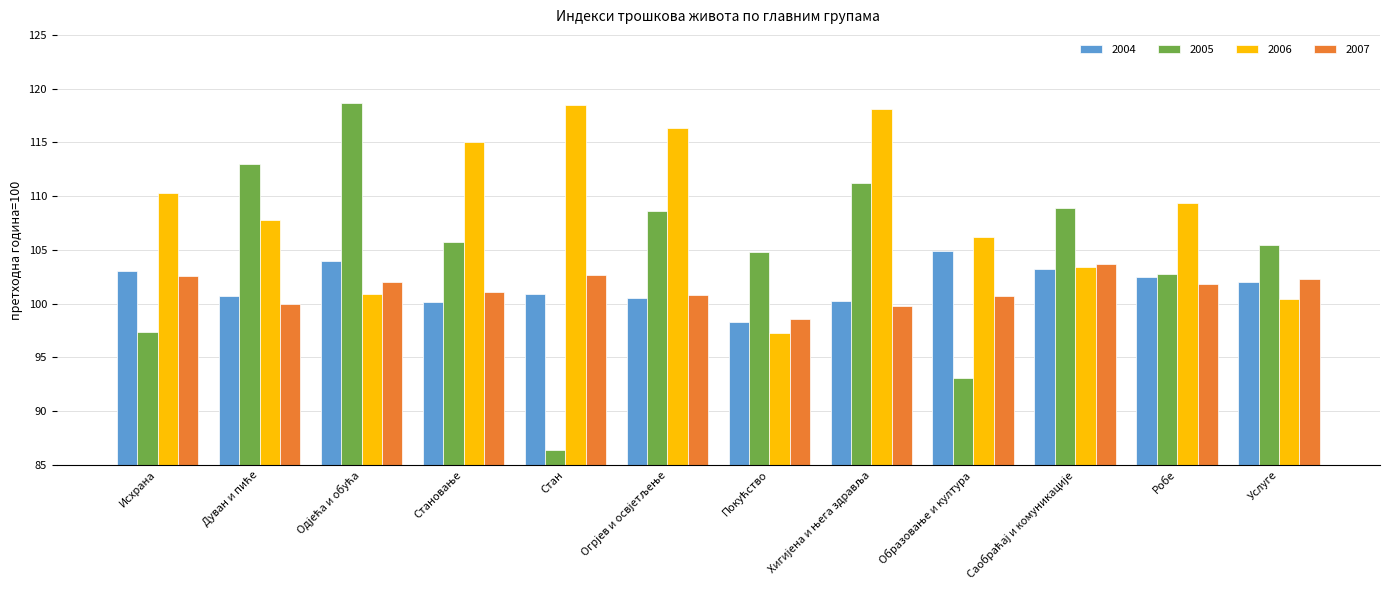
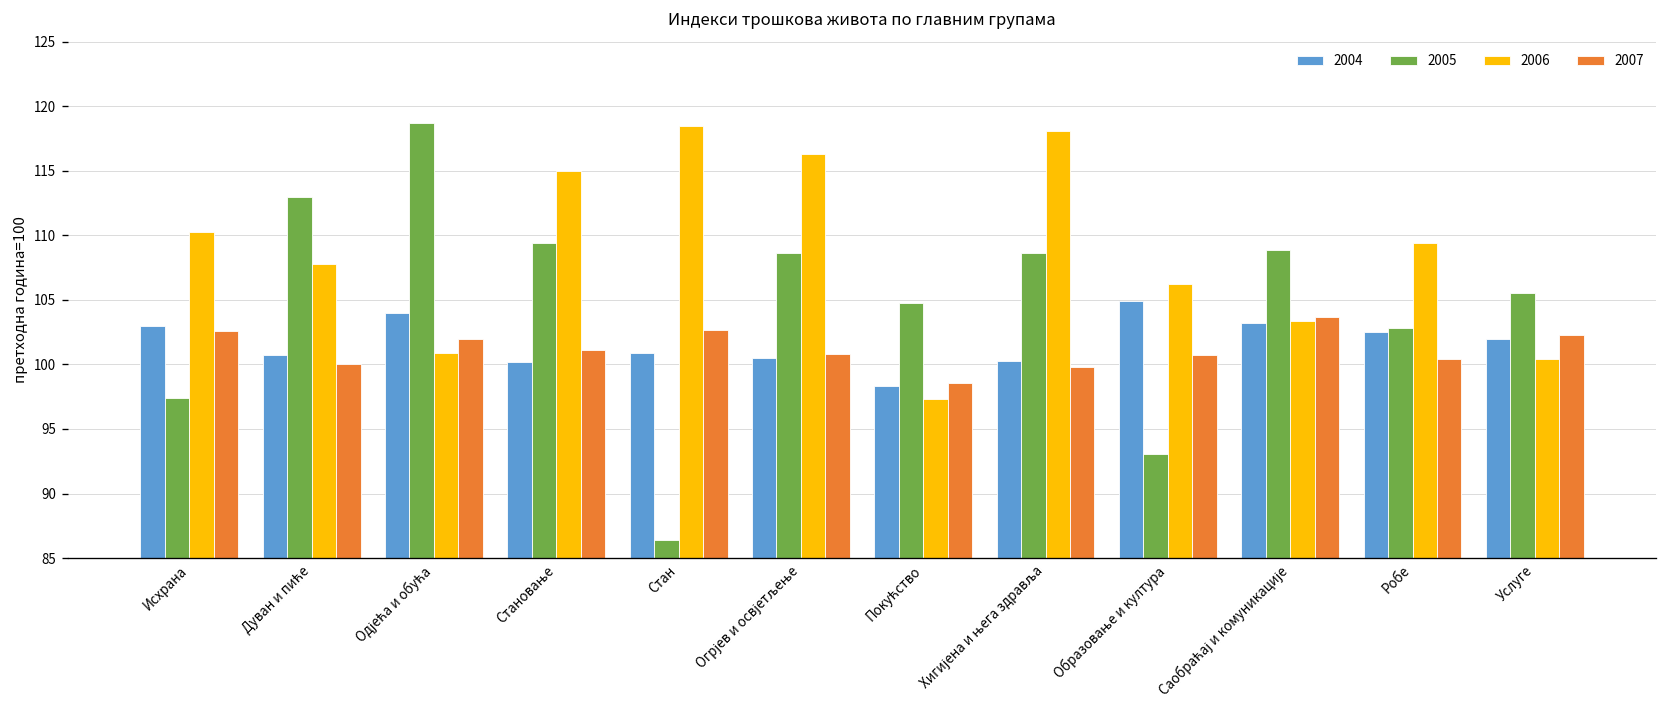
  {
    "2004": {
      "Исхрана": 103.0,
      "Дуван и пиће": 100.7,
      "Одјећа и обућа": 104.0,
      "Становање": 100.2,
      "Стан": 100.9,
      "Огрјев и освјетљење": 100.5,
      "Покућство": 98.3,
      "Хигијена и њега здравља": 100.3,
      "Образовање и култура": 104.9,
      "Саобраћај и комуникације": 103.2,
      "Робе": 102.5,
      "Услуге": 102.0
    },
    "2005": {
      "Исхрана": 97.4,
      "Дуван и пиће": 113.0,
      "Одјећа и обућа": 118.7,
-     "Становање": 105.7,
+     "Становање": 109.4,
      "Стан": 86.4,
      "Огрјев и освјетљење": 108.6,
      "Покућство": 104.8,
-     "Хигијена и њега здравља": 111.2,
+     "Хигијена и њега здравља": 108.6,
      "Образовање и култура": 93.1,
      "Саобраћај и комуникације": 108.9,
      "Робе": 102.8,
      "Услуге": 105.5
    },
    "2006": {
      "Исхрана": 110.3,
      "Дуван и пиће": 107.8,
      "Одјећа и обућа": 100.9,
      "Становање": 115.0,
      "Стан": 118.5,
      "Огрјев и освјетљење": 116.3,
      "Покућство": 97.3,
      "Хигијена и њега здравља": 118.1,
      "Образовање и култура": 106.2,
      "Саобраћај и комуникације": 103.4,
      "Робе": 109.4,
      "Услуге": 100.4
    },
    "2007": {
      "Исхрана": 102.6,
      "Дуван и пиће": 100.0,
      "Одјећа и обућа": 102.0,
      "Становање": 101.1,
      "Стан": 102.7,
      "Огрјев и освјетљење": 100.8,
      "Покућство": 98.6,
      "Хигијена и њега здравља": 99.8,
      "Образовање и култура": 100.7,
      "Саобраћај и комуникације": 103.7,
-     "Робе": 101.8,
+     "Робе": 100.4,
      "Услуге": 102.3
    }
  }
